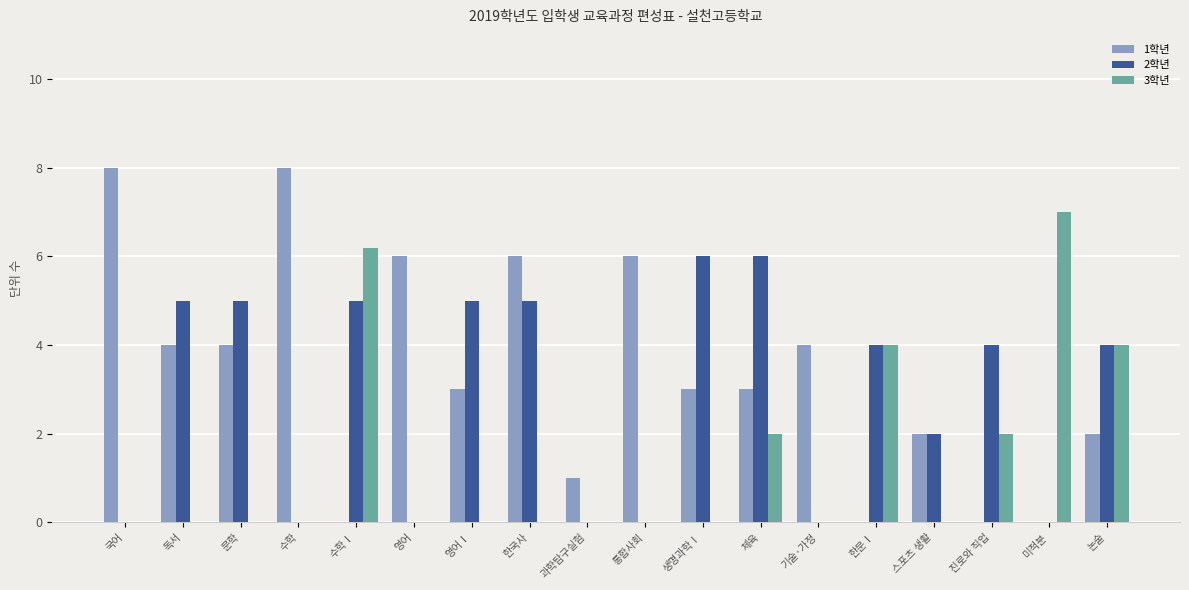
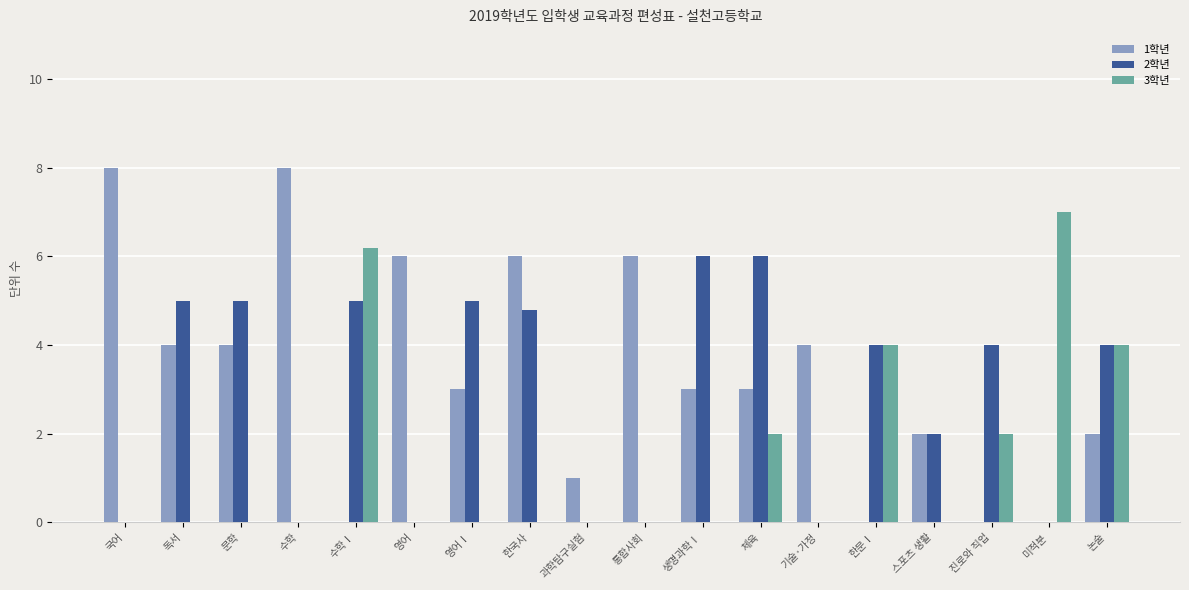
  {
    "2학년": {
      "국어": 0.0,
      "독서": 5.0,
      "문학": 5.0,
      "수학": 0.0,
      "수학Ⅰ": 5.0,
      "영어": 0.0,
      "영어Ⅰ": 5.0,
-     "한국사": 5.0,
+     "한국사": 4.8,
      "과학탐구실험": 0.0,
      "통합사회": 0.0,
      "생명과학Ⅰ": 6.0,
      "체육": 6.0,
      "기술·가정": 0.0,
      "한문Ⅰ": 4.0,
      "스포츠 생활": 2.0,
      "진로와 직업": 4.0,
      "미적분": 0.0,
      "논술": 4.0
    }
  }
